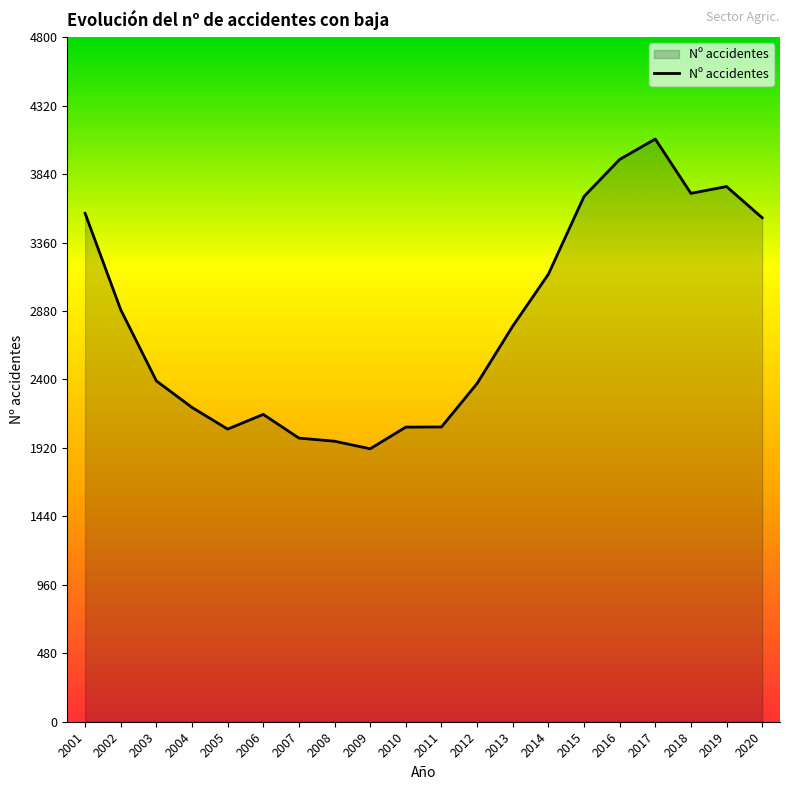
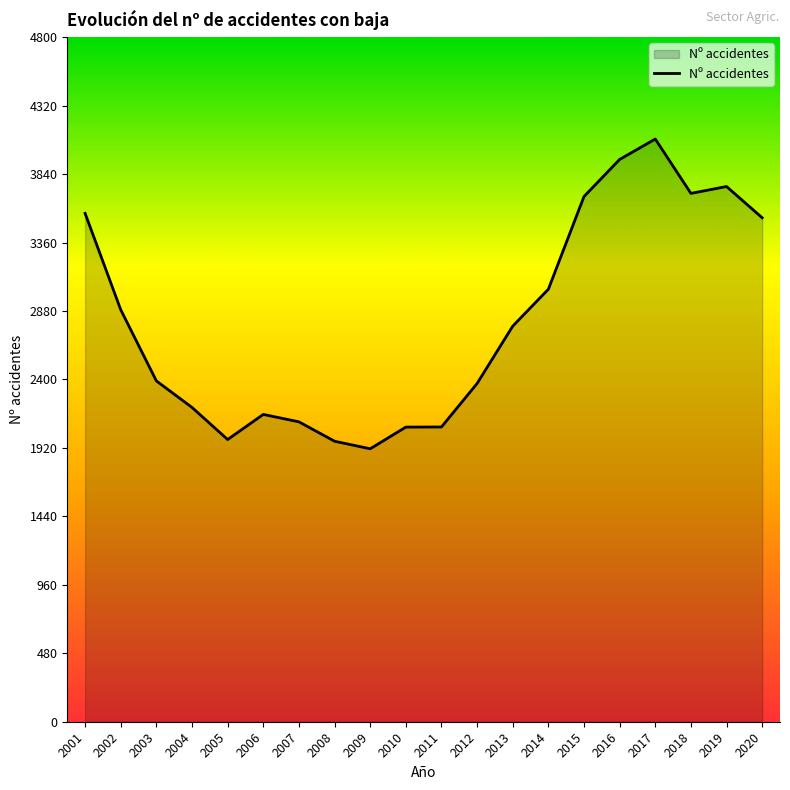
  {
    "2001": 3570,
    "2002": 2890,
    "2003": 2390,
    "2004": 2200,
-   "2005": 2050,
+   "2005": 1980,
    "2006": 2160,
-   "2007": 1990,
+   "2007": 2100,
    "2008": 1970,
    "2009": 1910,
    "2010": 2070,
    "2011": 2070,
    "2012": 2370,
    "2013": 2770,
-   "2014": 3140,
+   "2014": 3030,
    "2015": 3680,
    "2016": 3940,
    "2017": 4090,
    "2018": 3710,
    "2019": 3750,
    "2020": 3530
  }
